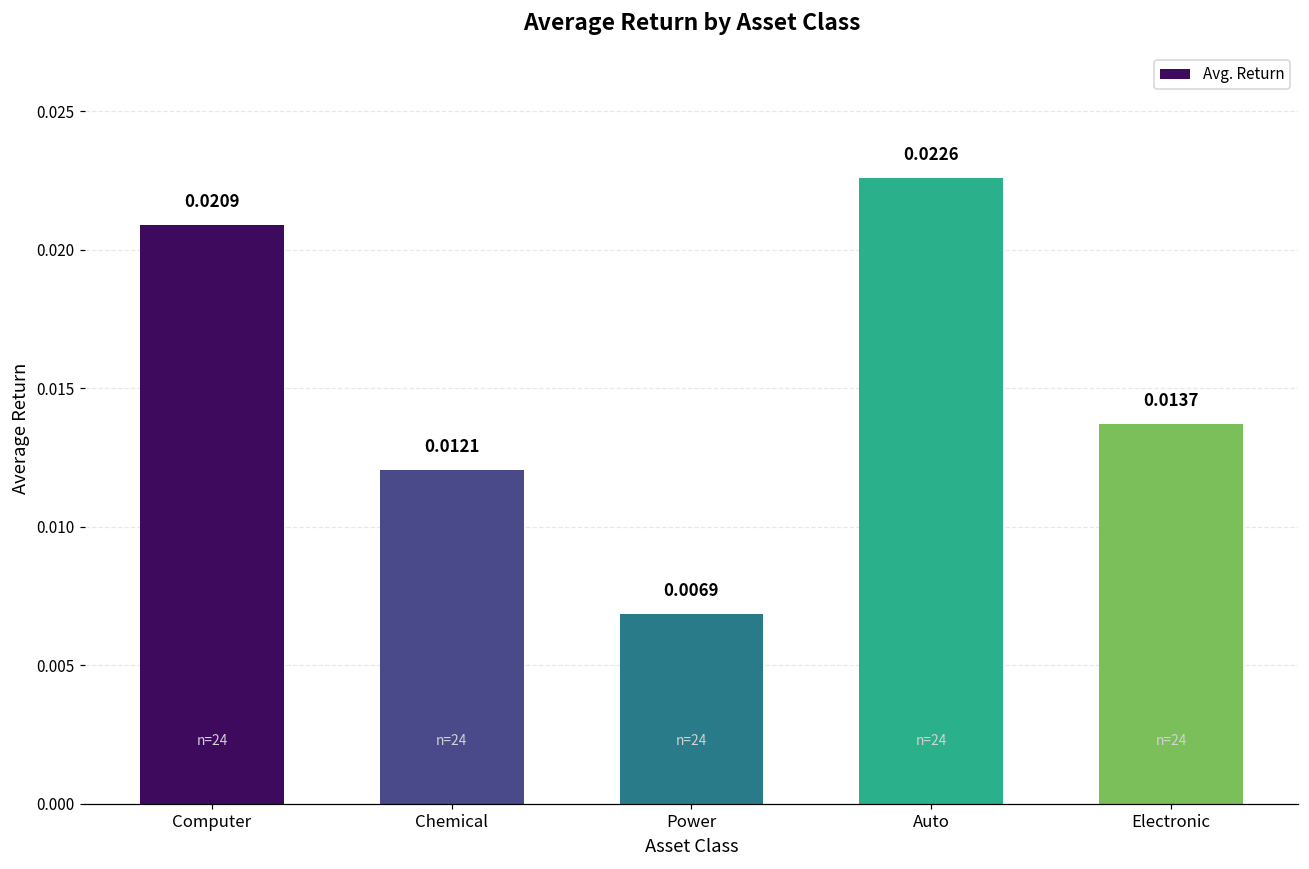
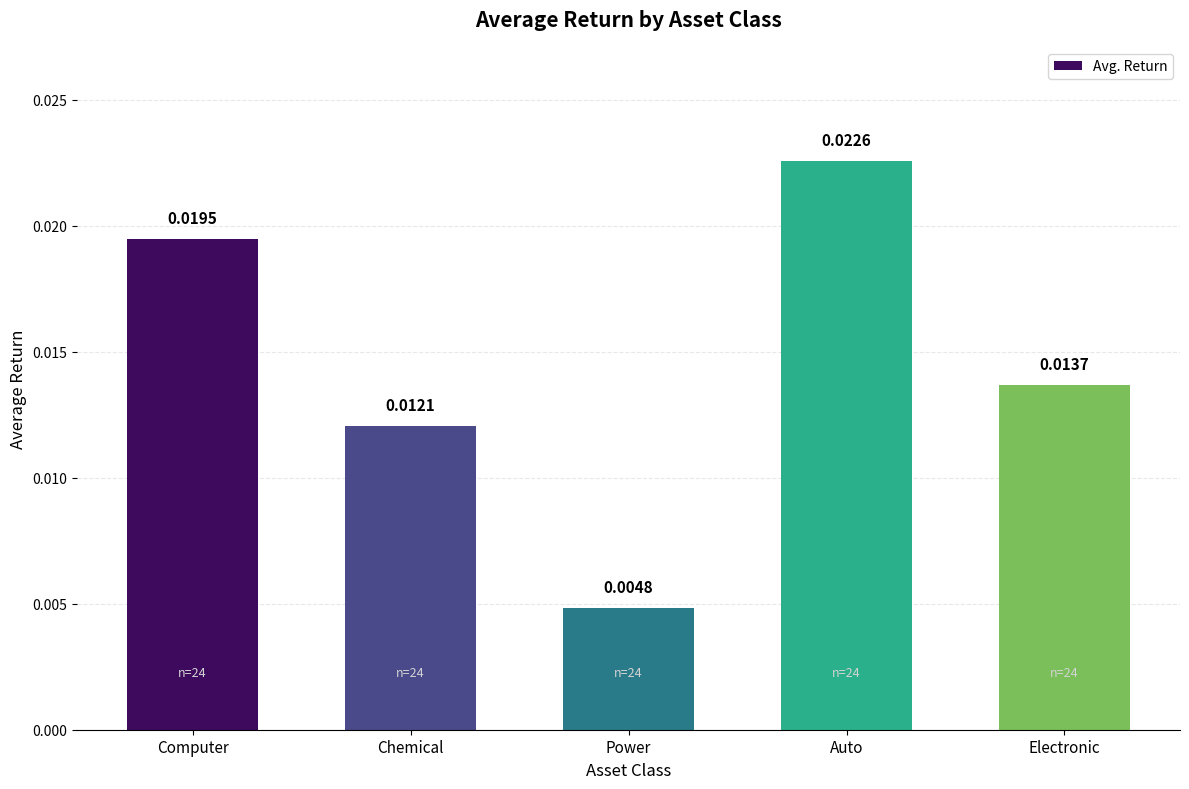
  {
-   "Computer": 0.0209,
+   "Computer": 0.0195,
    "Chemical": 0.0121,
-   "Power": 0.0069,
+   "Power": 0.0048,
    "Auto": 0.0226,
    "Electronic": 0.0137
  }
